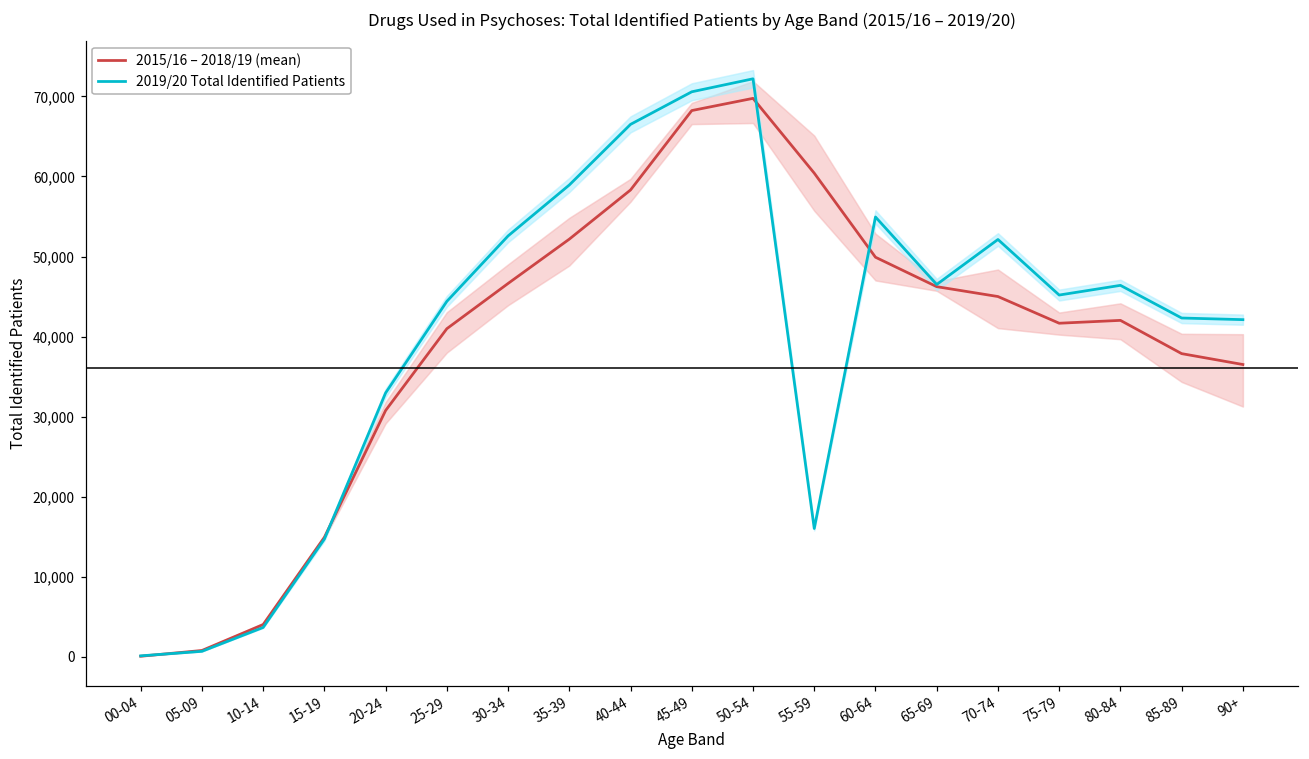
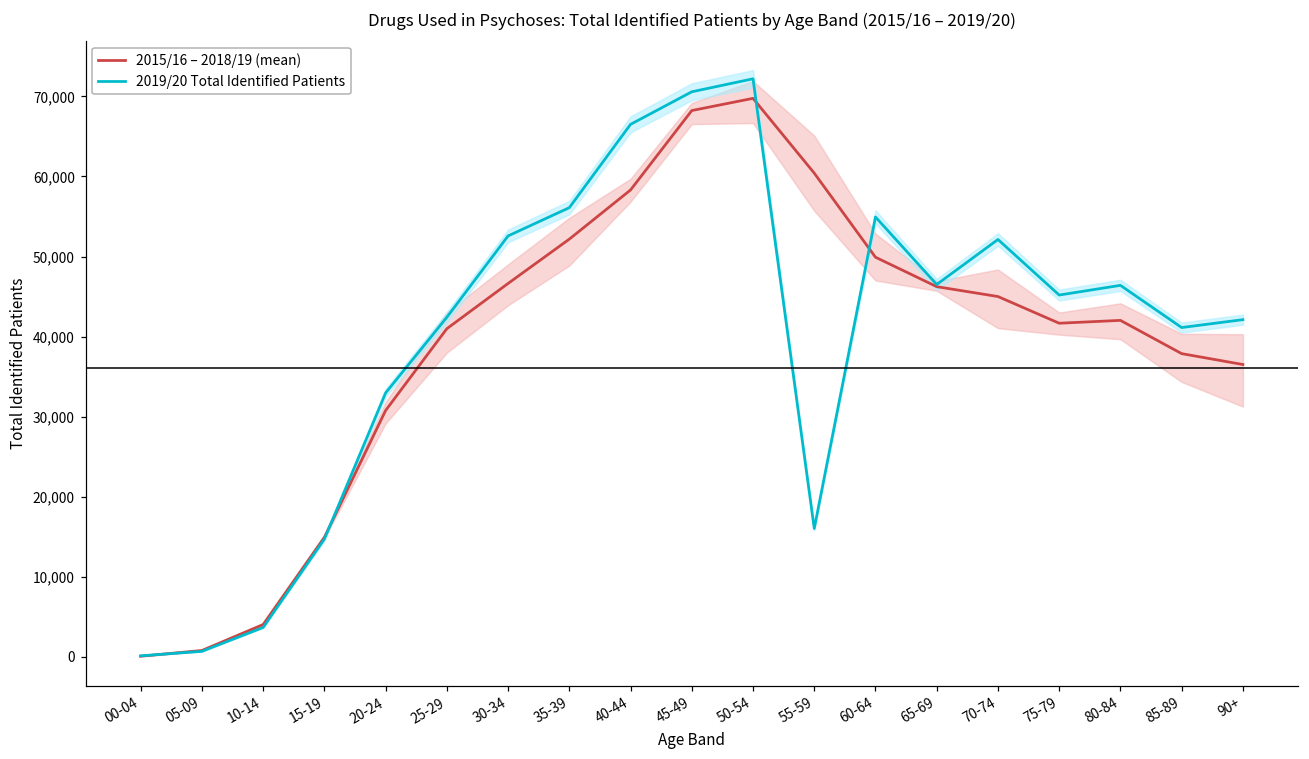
  {
    "2015/16 – 2018/19 (mean)": {
      "20-24": "31,000",
      "25-29": "41,000",
      "30-34": "47,000",
      "35-39": "52,000",
      "40-44": "58,000",
      "45-49": "68,000",
      "50-54": "70,000",
      "55-59": "60,000",
      "60-64": "50,000",
      "70-74": "45,000",
      "75-79": "42,000",
      "80-84": "42,000",
      "85-89": "38,000",
      "90+": "37,000"
    },
    "2019/20 Total Identified Patients": {
      "20-24": "33,000",
-     "25-29": "44,000",
+     "25-29": "42,000",
      "30-34": "53,000",
-     "35-39": "59,000",
+     "35-39": "56,000",
      "40-44": "67,000",
      "45-49": "71,000",
      "60-64": "55,000",
      "70-74": "52,000",
      "75-79": "45,000",
      "80-84": "46,000",
-     "85-89": "42,000",
+     "85-89": "41,000",
      "90+": "42,000"
    }
  }
